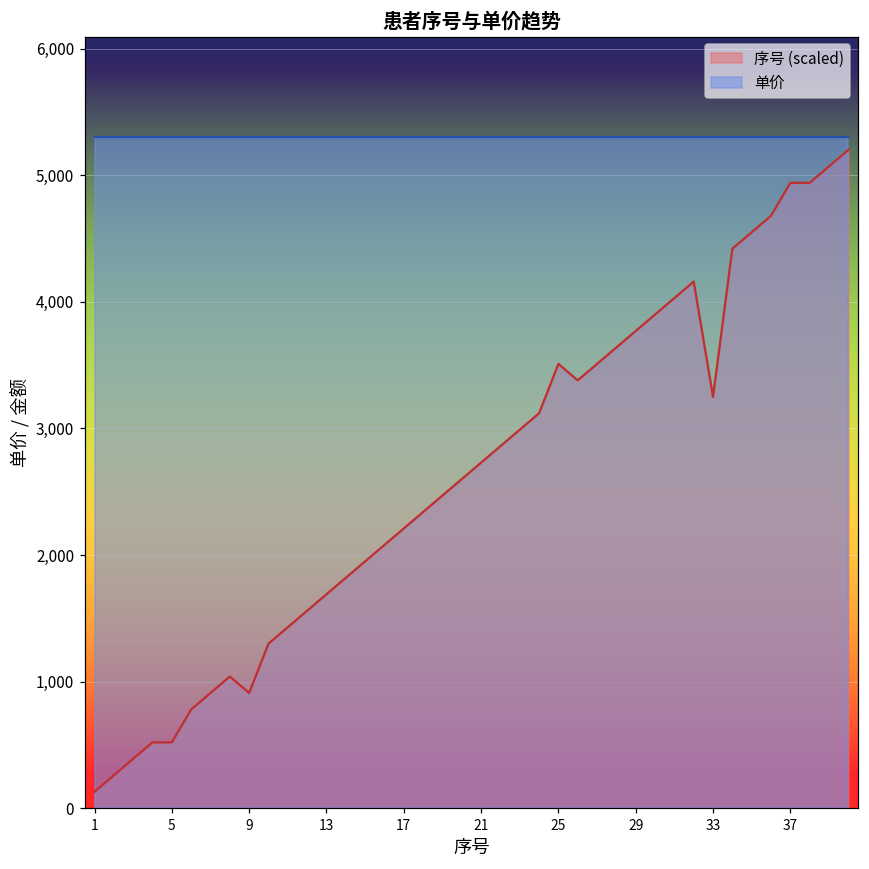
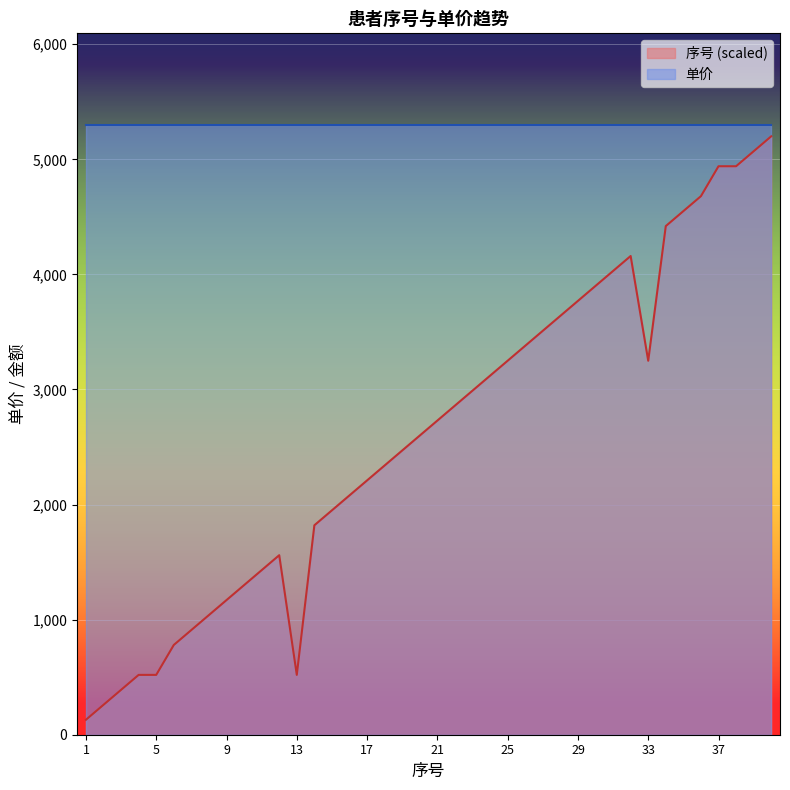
  {
    "序号 (scaled)": {
      "1": "130",
      "5": "520",
-     "9": "910",
-     "13": "1,690",
+     "9": "1,170",
+     "13": "520",
      "17": "2,210",
      "21": "2,730",
-     "25": "3,510",
+     "25": "3,250",
      "29": "3,770",
      "33": "3,250",
      "37": "4,940"
    },
    "单价": {
      "1": "5,300",
      "5": "5,300",
      "9": "5,300",
      "13": "5,300",
      "17": "5,300",
      "21": "5,300",
      "25": "5,300",
      "29": "5,300",
      "33": "5,300",
      "37": "5,300"
    }
  }
